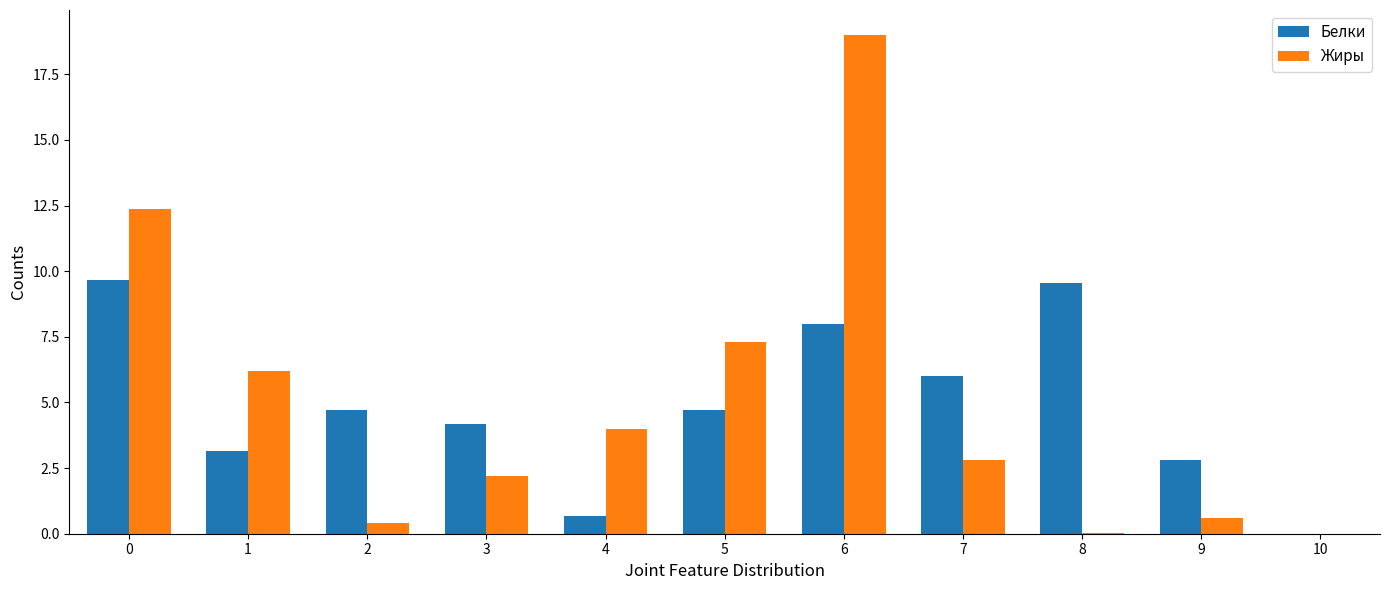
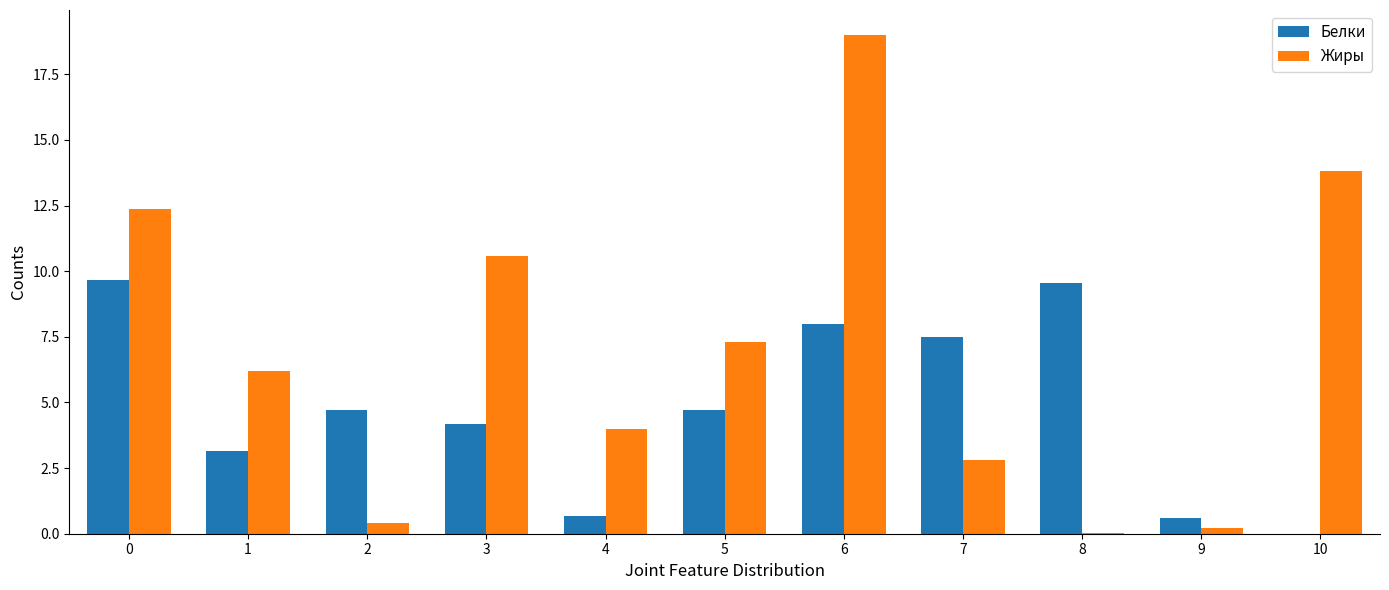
  {
    "Белки": {
      "0": 9.7,
      "1": 3.2,
      "2": 4.7,
      "3": 4.2,
      "4": 0.7,
      "5": 4.7,
      "6": 8.0,
-     "7": 6.0,
+     "7": 7.5,
      "8": 9.6,
-     "9": 2.8,
+     "9": 0.6,
      "10": 0.0
    },
    "Жиры": {
      "0": 12.4,
      "1": 6.2,
      "2": 0.4,
-     "3": 2.2,
+     "3": 10.6,
      "4": 4.0,
      "5": 7.3,
      "6": 19.0,
      "7": 2.8,
-     "9": 0.6,
-     "10": 0.0
+     "9": 0.2,
+     "10": 13.8
    }
  }
